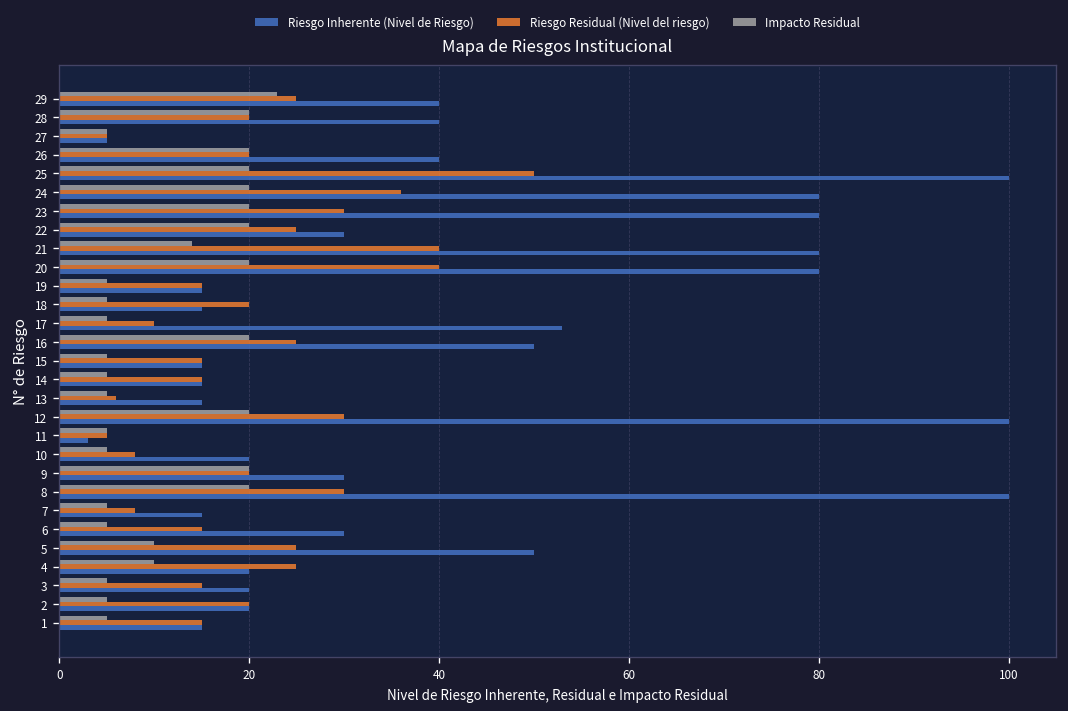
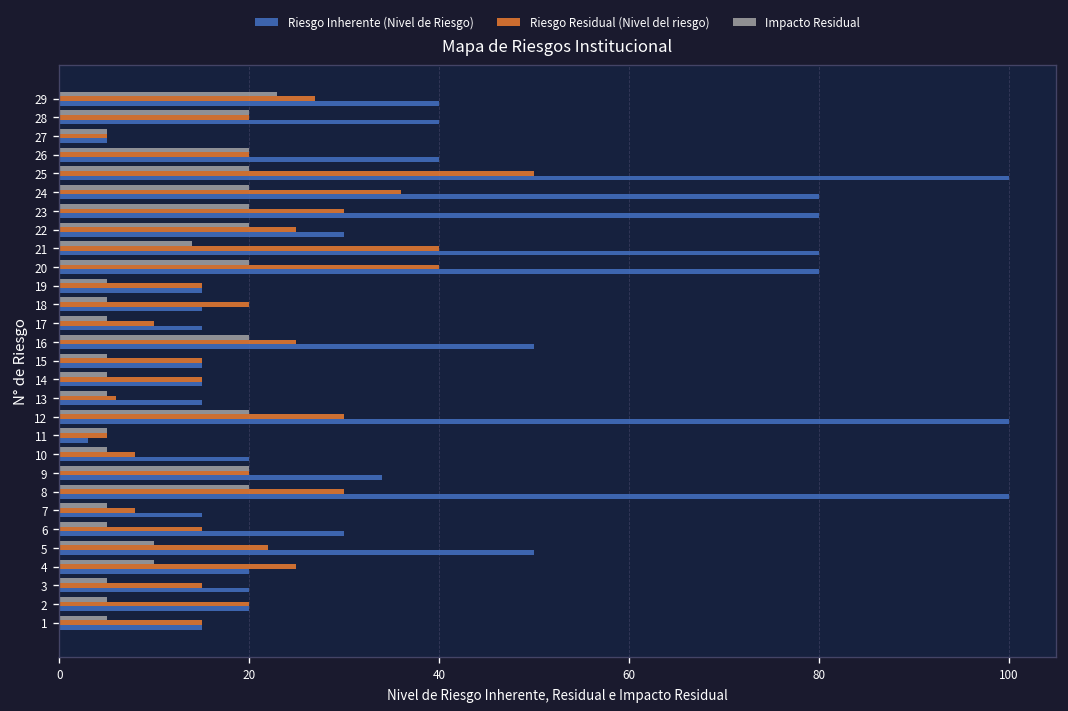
  {
    "Riesgo Inherente (Nivel de Riesgo)": {
      "29": 40,
      "28": 40,
      "27": 5,
      "26": 40,
      "25": 100,
      "24": 80,
      "23": 80,
      "22": 30,
      "21": 80,
      "20": 80,
      "19": 15,
      "18": 15,
-     "17": 53,
+     "17": 15,
      "16": 50,
      "15": 15,
      "14": 15,
      "13": 15,
      "12": 100,
      "11": 3,
      "10": 20,
-     "9": 30,
+     "9": 34,
      "8": 100,
      "7": 15,
      "6": 30,
      "5": 50,
      "4": 20,
      "3": 20,
      "2": 20,
      "1": 15
    },
    "Riesgo Residual (Nivel del riesgo)": {
-     "29": 25,
+     "29": 27,
      "28": 20,
      "27": 5,
      "26": 20,
      "25": 50,
      "24": 36,
      "23": 30,
      "22": 25,
      "21": 40,
      "20": 40,
      "19": 15,
      "18": 20,
      "17": 10,
      "16": 25,
      "15": 15,
      "14": 15,
      "13": 6,
      "12": 30,
      "11": 5,
      "10": 8,
      "9": 20,
      "8": 30,
      "7": 8,
      "6": 15,
-     "5": 25,
+     "5": 22,
      "4": 25,
      "3": 15,
      "2": 20,
      "1": 15
    },
    "Impacto Residual": {
      "29": 23,
      "28": 20,
      "27": 5,
      "26": 20,
      "25": 20,
      "24": 20,
      "23": 20,
      "22": 20,
      "21": 14,
      "20": 20,
      "19": 5,
      "18": 5,
      "17": 5,
      "16": 20,
      "15": 5,
      "14": 5,
      "13": 5,
      "12": 20,
      "11": 5,
      "10": 5,
      "9": 20,
      "8": 20,
      "7": 5,
      "6": 5,
      "5": 10,
      "4": 10,
      "3": 5,
      "2": 5,
      "1": 5
    }
  }
